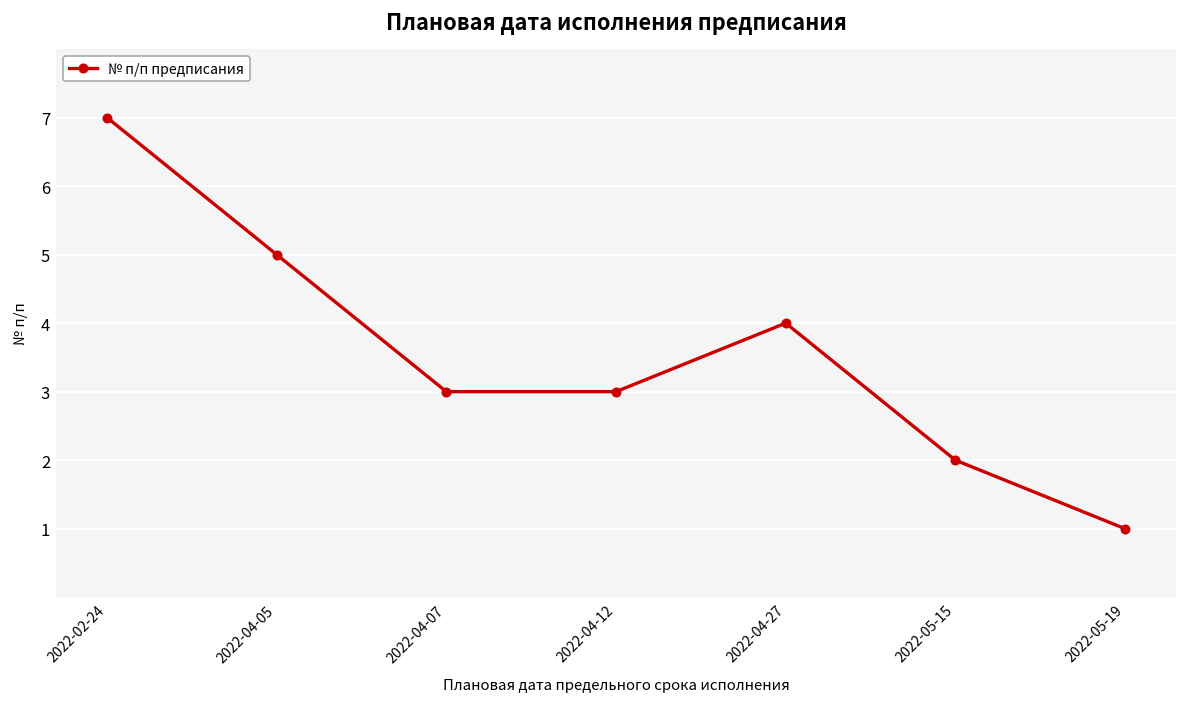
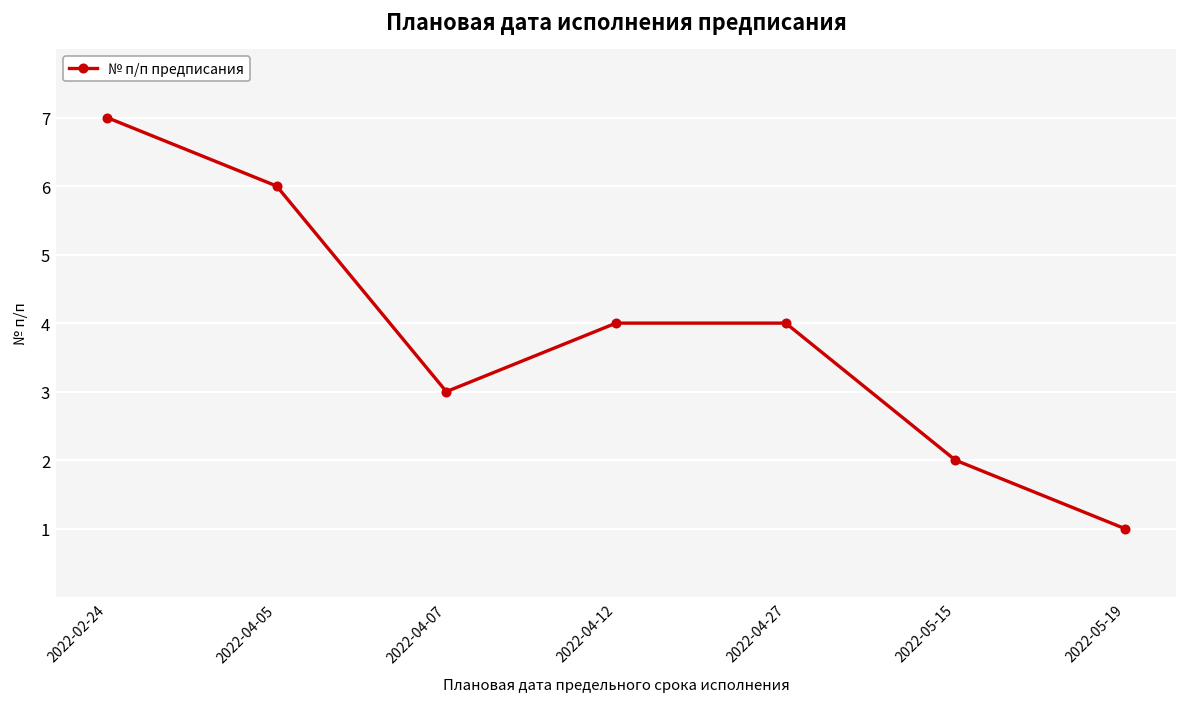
  {
    "2022-02-24": 7,
-   "2022-04-05": 5,
+   "2022-04-05": 6,
    "2022-04-07": 3,
-   "2022-04-12": 3,
+   "2022-04-12": 4,
    "2022-04-27": 4,
    "2022-05-15": 2,
    "2022-05-19": 1
  }
